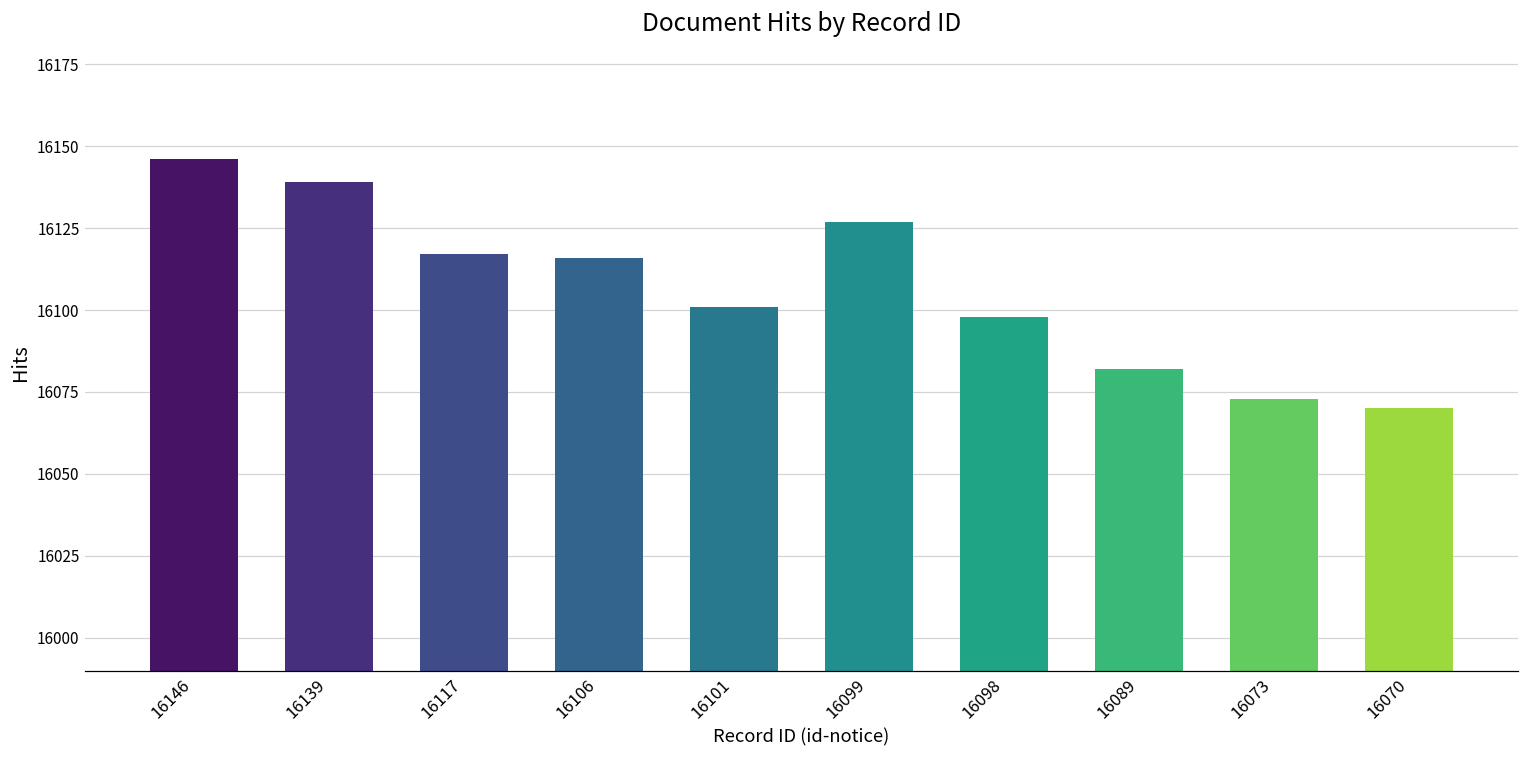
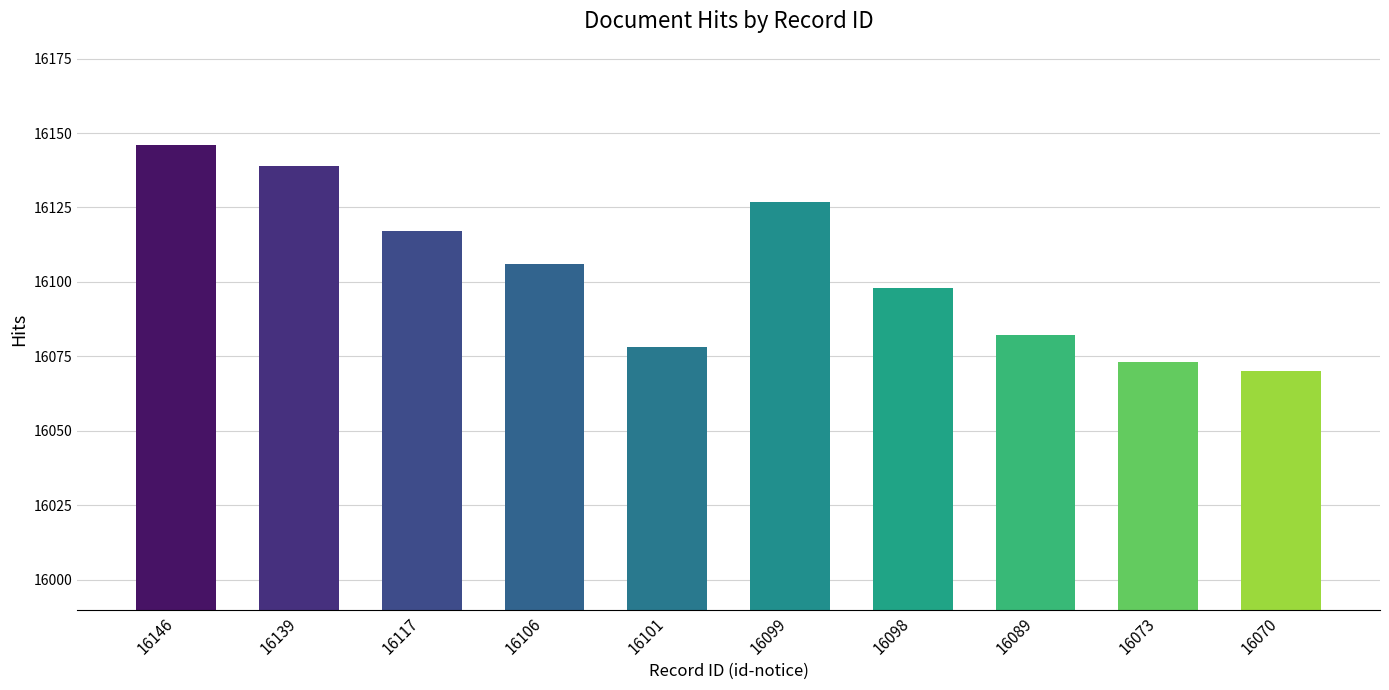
  {
    "16146": 16146,
    "16139": 16139,
    "16117": 16117,
-   "16106": 16116,
-   "16101": 16101,
+   "16106": 16106,
+   "16101": 16078,
    "16099": 16127,
    "16098": 16098,
    "16089": 16082,
    "16073": 16073,
    "16070": 16070
  }
